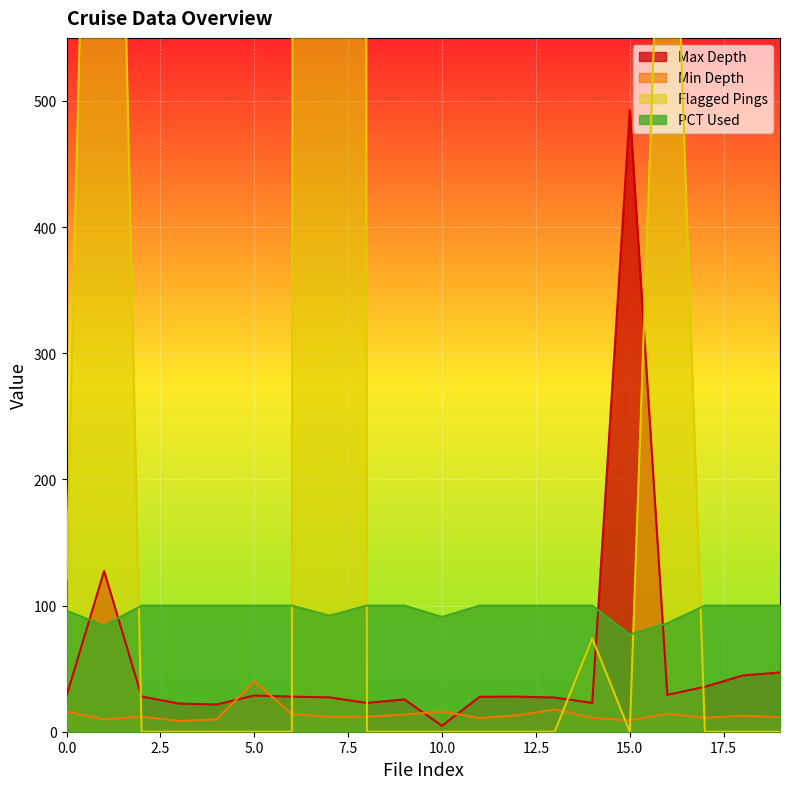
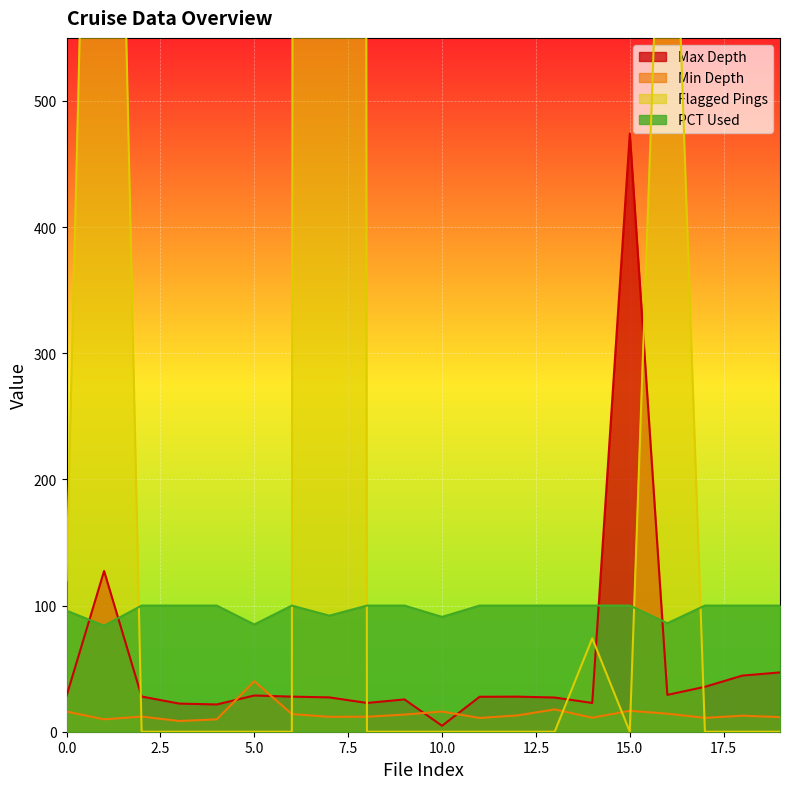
  {
    "Max Depth": {
      "0.0": 28,
      "5.0": 29,
      "10.0": 5,
-     "15.0": 493
+     "15.0": 474
    },
    "Min Depth": {
      "0.0": 16,
      "5.0": 40,
      "10.0": 16,
-     "15.0": 9
+     "15.0": 17
    },
    "Flagged Pings": {
      "0.0": 120,
      "5.0": 0,
      "10.0": 0,
      "15.0": 0
    },
    "PCT Used": {
      "0.0": 96,
-     "5.0": 100,
+     "5.0": 85,
      "10.0": 91,
-     "15.0": 77
+     "15.0": 100
    }
  }
